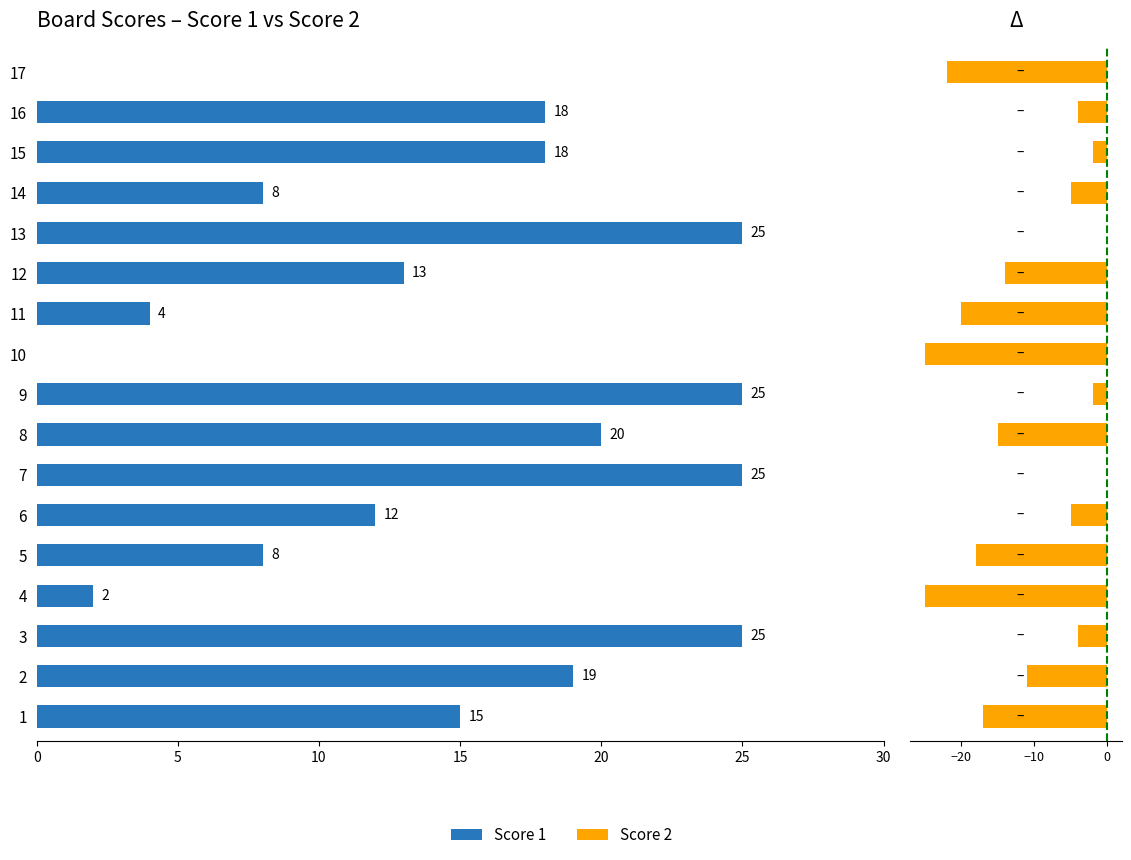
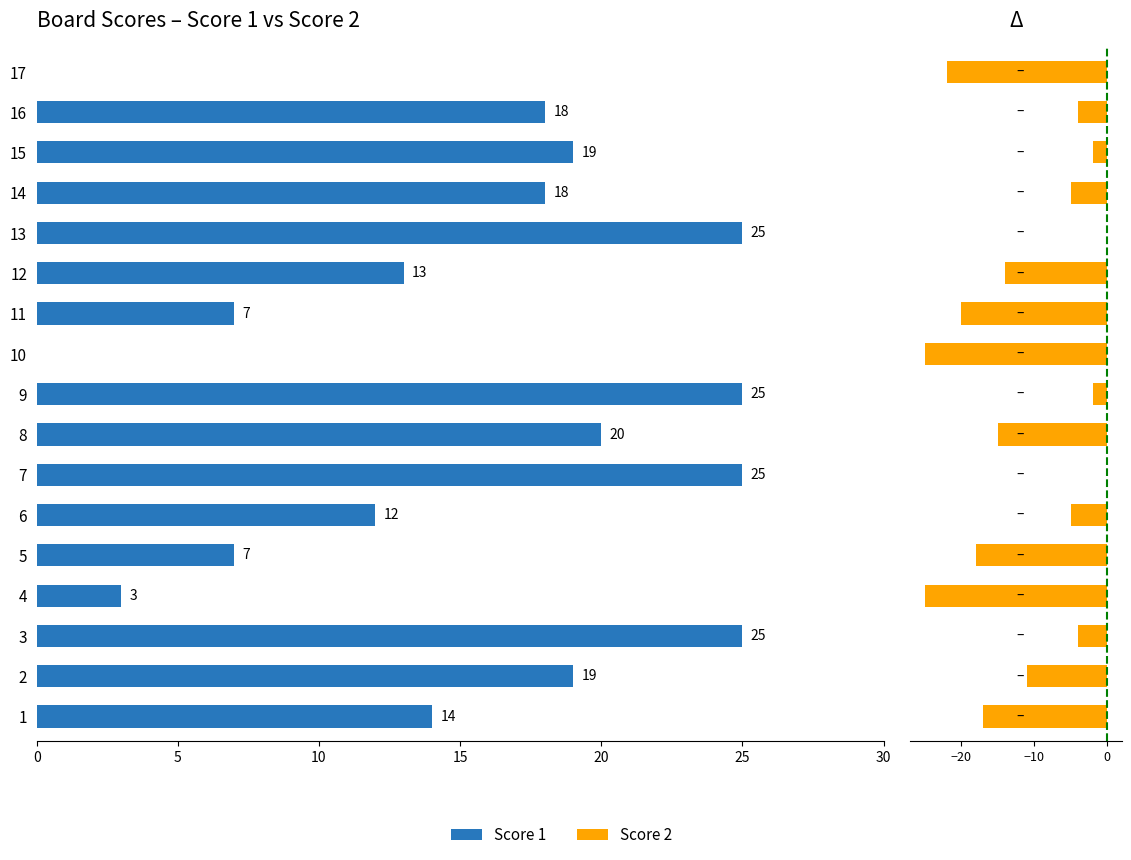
  {
    "Board Scores – Score 1 vs Score 2": {
      "16": 18,
-     "15": 18,
-     "14": 8,
+     "15": 19,
+     "14": 18,
      "13": 25,
      "12": 13,
-     "11": 4,
+     "11": 7,
      "9": 25,
      "8": 20,
      "7": 25,
      "6": 12,
-     "5": 8,
-     "4": 2,
+     "5": 7,
+     "4": 3,
      "3": 25,
      "2": 19,
-     "1": 15
+     "1": 14
    }
  }
